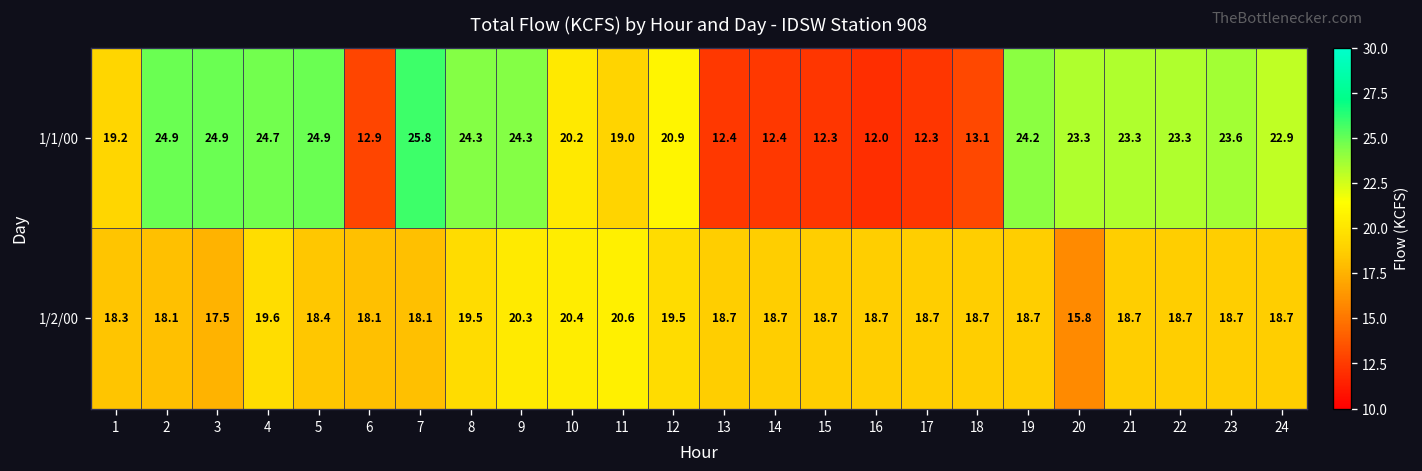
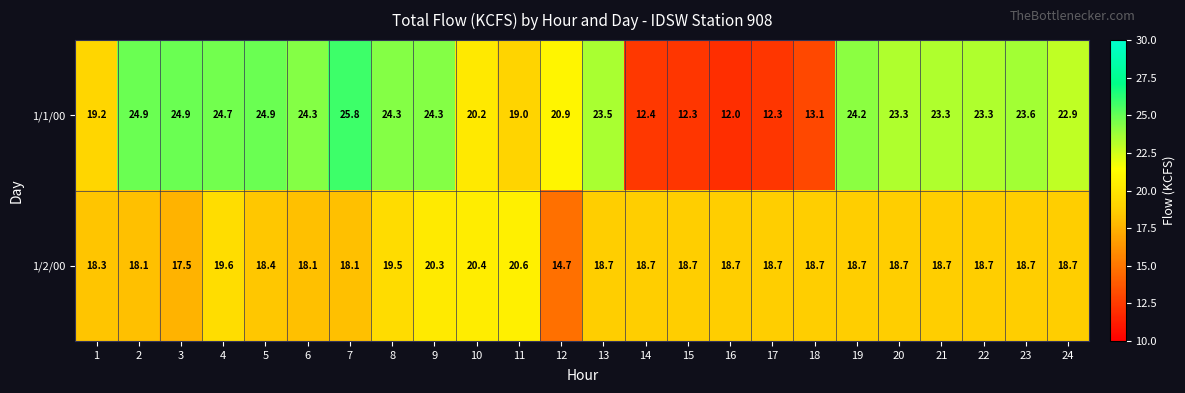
  {
    "1/1/00": {
      "1": 19.2,
      "2": 24.9,
      "3": 24.9,
      "4": 24.7,
      "5": 24.9,
-     "6": 12.9,
+     "6": 24.3,
      "7": 25.8,
      "8": 24.3,
      "9": 24.3,
      "10": 20.2,
      "11": 19.0,
      "12": 20.9,
-     "13": 12.4,
+     "13": 23.5,
      "14": 12.4,
      "15": 12.3,
      "16": 12.0,
      "17": 12.3,
      "18": 13.1,
      "19": 24.2,
      "20": 23.3,
      "21": 23.3,
      "22": 23.3,
      "23": 23.6,
      "24": 22.9
    },
    "1/2/00": {
      "1": 18.3,
      "2": 18.1,
      "3": 17.5,
      "4": 19.6,
      "5": 18.4,
      "6": 18.1,
      "7": 18.1,
      "8": 19.5,
      "9": 20.3,
      "10": 20.4,
      "11": 20.6,
-     "12": 19.5,
+     "12": 14.7,
      "13": 18.7,
      "14": 18.7,
      "15": 18.7,
      "16": 18.7,
      "17": 18.7,
      "18": 18.7,
      "19": 18.7,
-     "20": 15.8,
+     "20": 18.7,
      "21": 18.7,
      "22": 18.7,
      "23": 18.7,
      "24": 18.7
    }
  }
